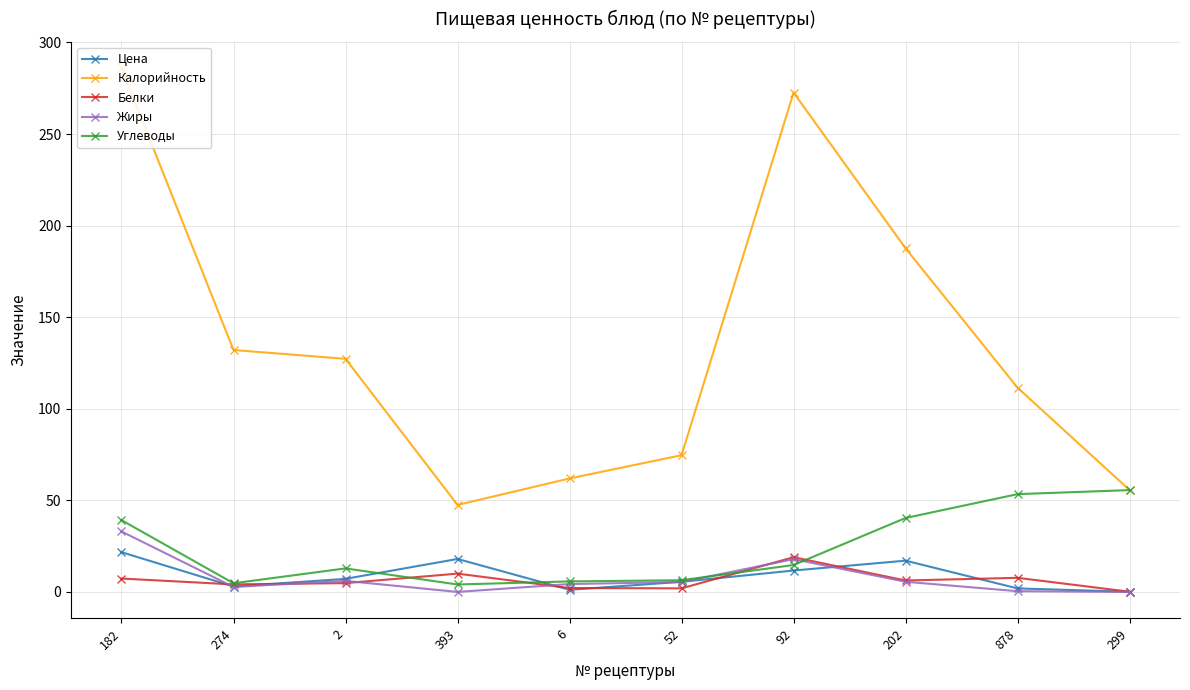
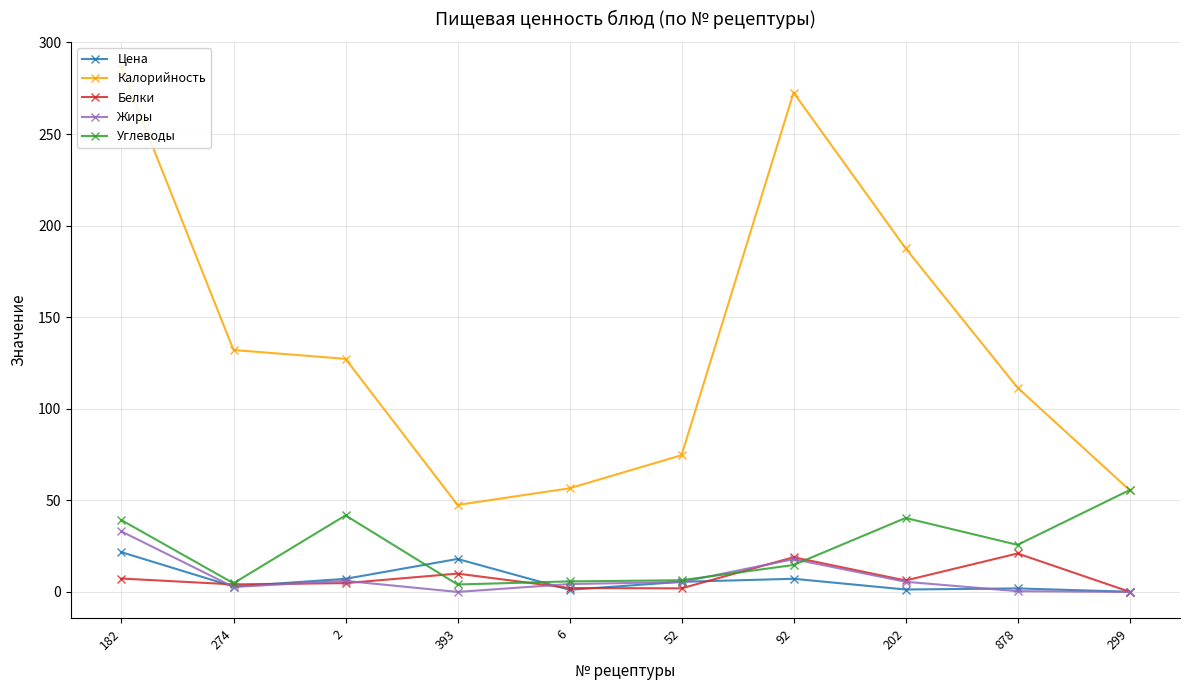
  {
    "Цена": {
      "182": 22,
      "393": 18,
-     "92": 12,
-     "202": 17,
+     "92": 7,
+     "202": 1,
      "878": 2
    },
    "Калорийность": {
      "274": 132,
      "2": 127,
      "393": 48,
-     "6": 62,
+     "6": 57,
      "52": 75,
      "92": 273,
      "202": 188,
      "878": 112
    },
    "Белки": {
      "182": 7,
      "393": 10,
      "52": 2,
-     "878": 8
+     "878": 21
    },
    "Жиры": {
      "182": 33,
      "393": 0,
      "6": 4,
      "878": 0
    },
    "Углеводы": {
      "182": 39,
-     "2": 13,
+     "2": 42,
      "393": 4,
      "6": 6,
      "92": 15,
      "202": 40,
-     "878": 53
+     "878": 26
    }
  }
